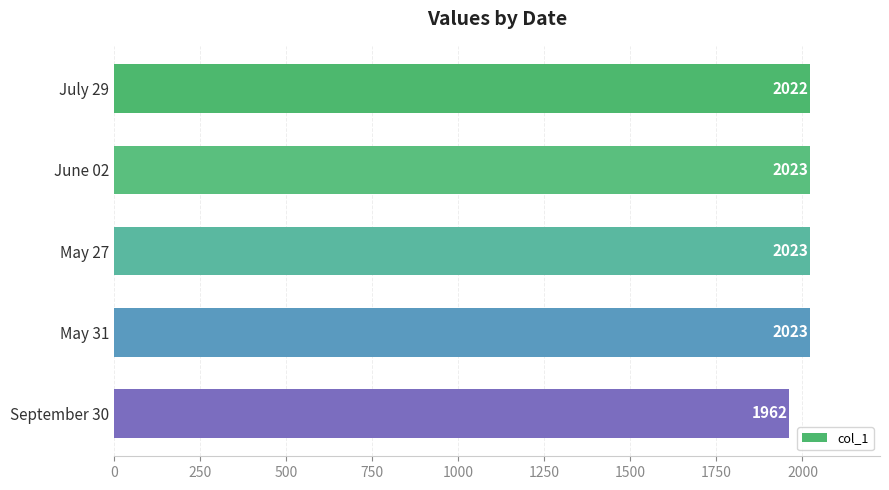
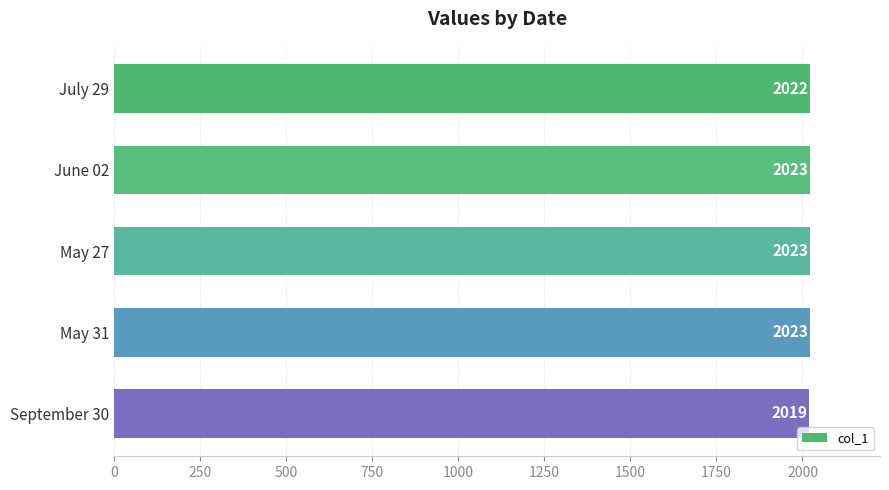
  {
    "July 29": 2022,
    "June 02": 2023,
    "May 27": 2023,
    "May 31": 2023,
-   "September 30": 1962
+   "September 30": 2019
  }
